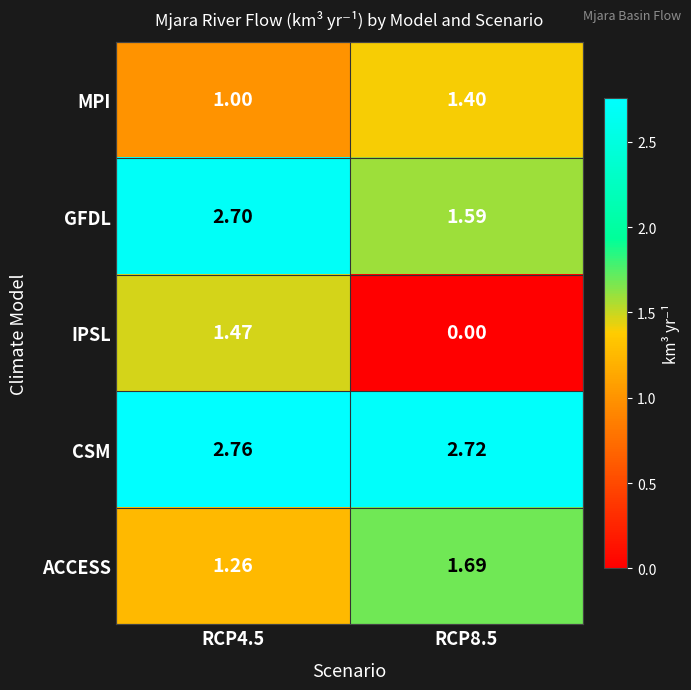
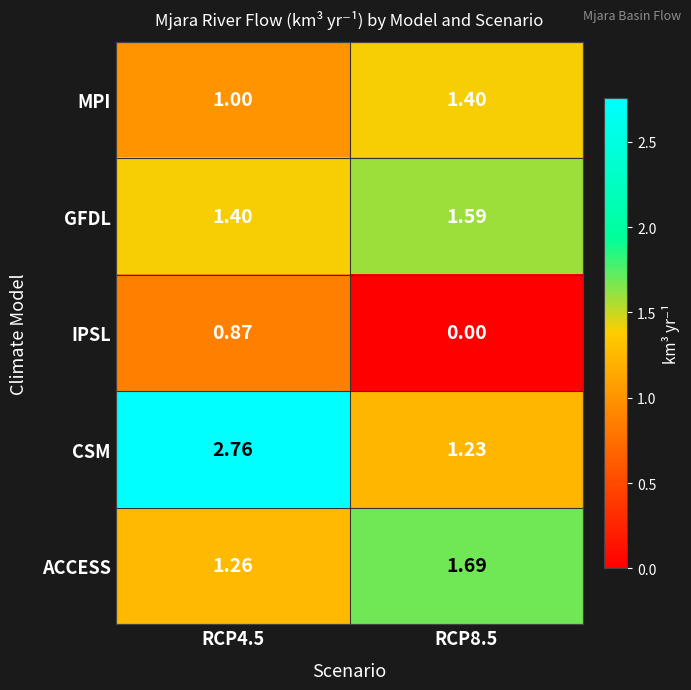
  {
    "MPI": {
      "RCP4.5": 1.00,
      "RCP8.5": 1.40
    },
    "GFDL": {
-     "RCP4.5": 2.70,
+     "RCP4.5": 1.40,
      "RCP8.5": 1.59
    },
    "IPSL": {
-     "RCP4.5": 1.47,
+     "RCP4.5": 0.87,
      "RCP8.5": 0.00
    },
    "CSM": {
      "RCP4.5": 2.76,
-     "RCP8.5": 2.72
+     "RCP8.5": 1.23
    },
    "ACCESS": {
      "RCP4.5": 1.26,
      "RCP8.5": 1.69
    }
  }
